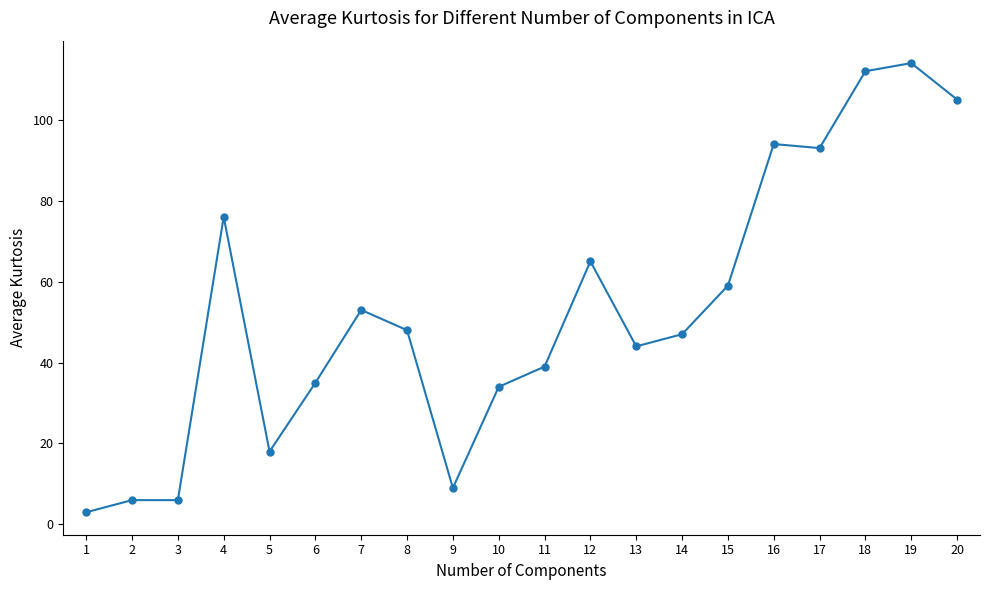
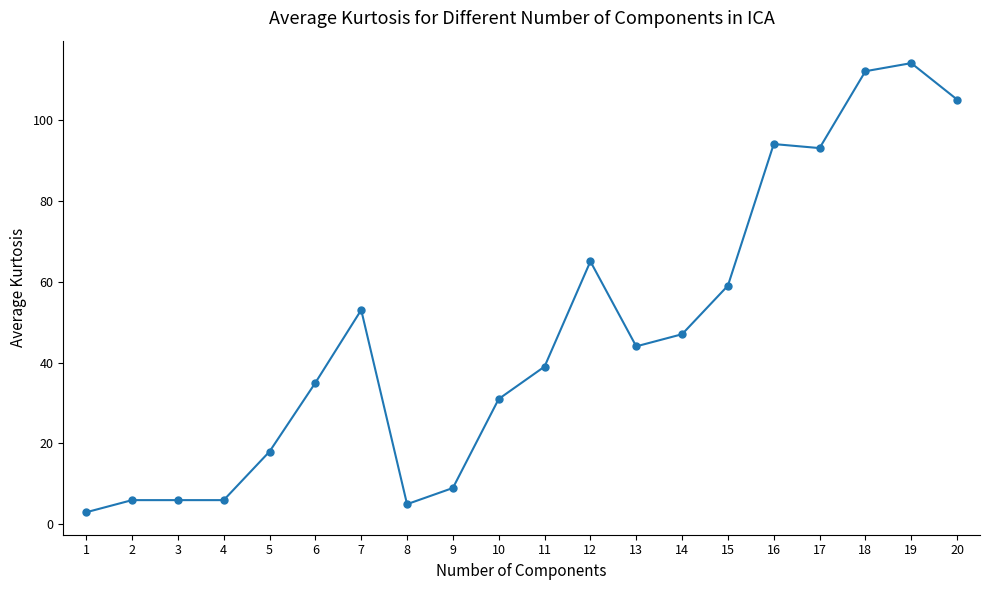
  {
    "1": 3,
    "2": 6,
    "3": 6,
-   "4": 76,
+   "4": 6,
    "5": 18,
    "6": 35,
    "7": 53,
-   "8": 48,
+   "8": 5,
    "9": 9,
-   "10": 34,
+   "10": 31,
    "11": 39,
    "12": 65,
    "13": 44,
    "14": 47,
    "15": 59,
    "16": 94,
    "17": 93,
    "18": 112,
    "19": 114,
    "20": 105
  }
